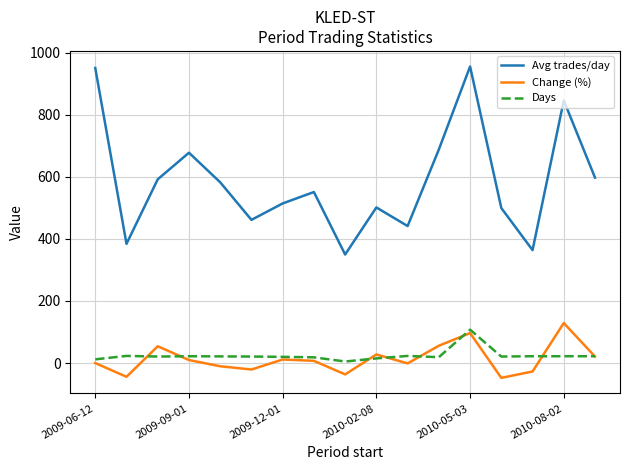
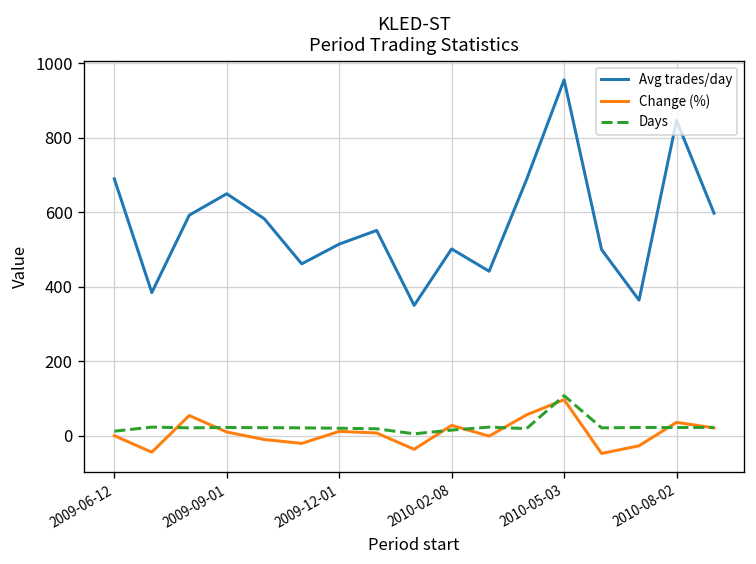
  {
    "Avg trades/day": {
-     "2009-06-12": 950,
-     "2009-09-01": 680,
+     "2009-06-12": 690,
+     "2009-09-01": 650,
      "2009-12-01": 510,
      "2010-02-08": 500,
      "2010-05-03": 960
    },
    "Change (%)": {
      "2009-06-12": 0,
      "2009-09-01": 10,
      "2009-12-01": 10,
      "2010-02-08": 30,
      "2010-05-03": 100,
-     "2010-08-02": 130
+     "2010-08-02": 40
    },
    "Days": {
      "2009-06-12": 10,
      "2009-09-01": 20,
      "2009-12-01": 20,
      "2010-02-08": 20,
      "2010-05-03": 110,
      "2010-08-02": 20
    }
  }
